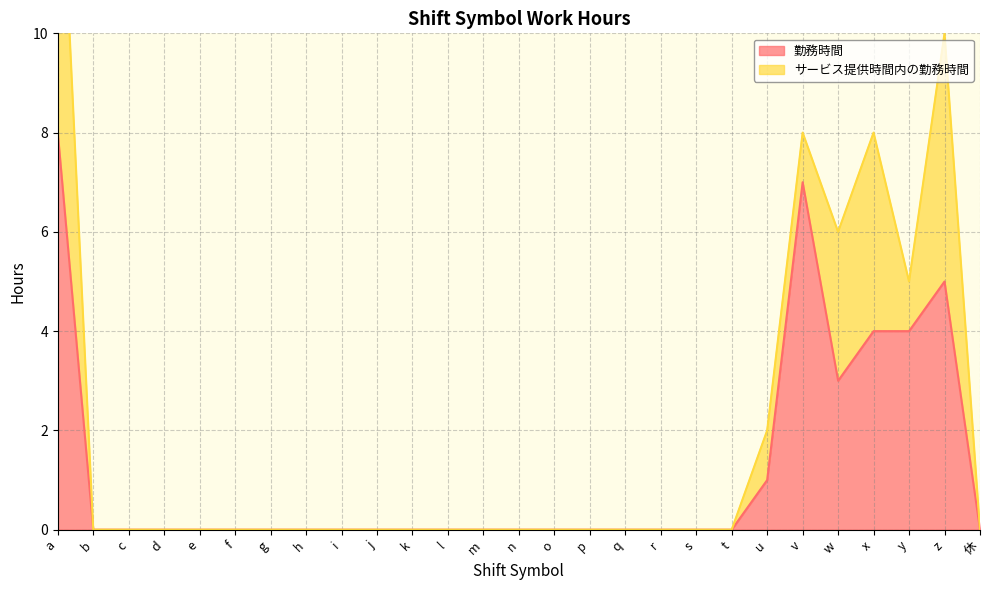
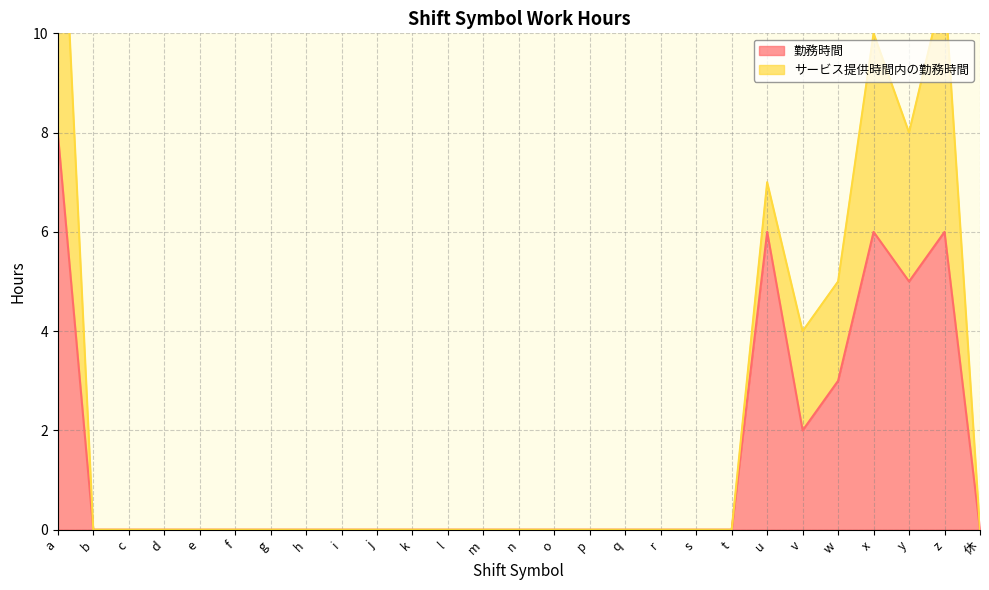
  {
    "勤務時間": {
      "a": 8,
-     "u": 1,
-     "v": 7,
+     "u": 6,
+     "v": 2,
      "w": 3,
-     "x": 4,
-     "y": 4,
-     "z": 5
+     "x": 6,
+     "y": 5,
+     "z": 6
    },
    "サービス提供時間内の勤務時間": {
      "u": 1,
-     "v": 1,
-     "w": 3,
+     "v": 2,
+     "w": 2,
      "x": 4,
-     "y": 1
+     "y": 3
    }
  }
